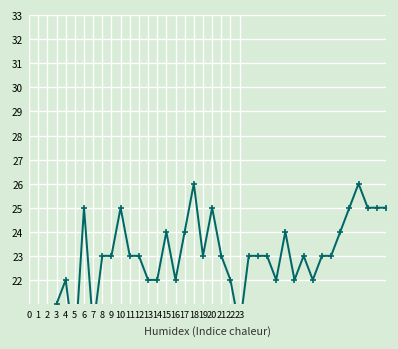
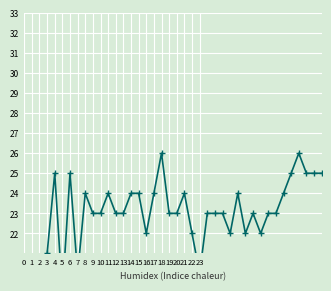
  {
    "3": 21,
-   "4": 22,
+   "4": 25,
    "6": 25,
-   "8": 23,
+   "8": 24,
    "9": 23,
-   "10": 25,
-   "11": 23,
+   "10": 23,
+   "11": 24,
    "12": 23,
-   "13": 22,
-   "14": 22,
+   "13": 23,
+   "14": 24,
    "15": 24,
    "16": 22,
    "17": 24,
    "18": 26,
    "19": 23,
-   "20": 25,
-   "21": 23,
+   "20": 23,
+   "21": 24,
    "22": 22
  }
